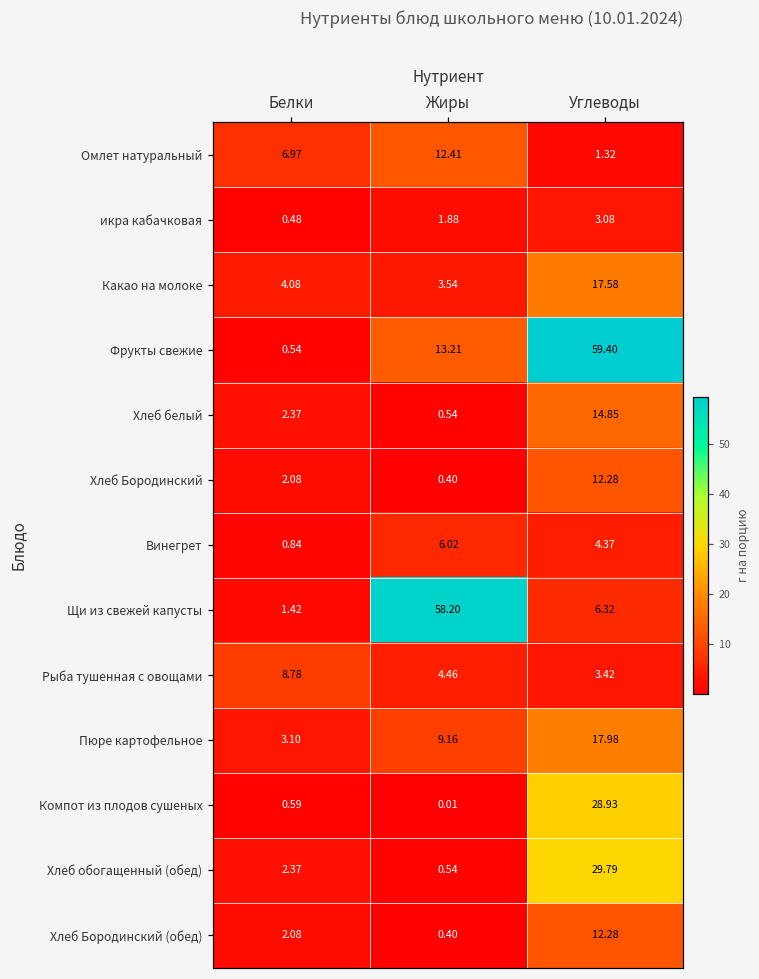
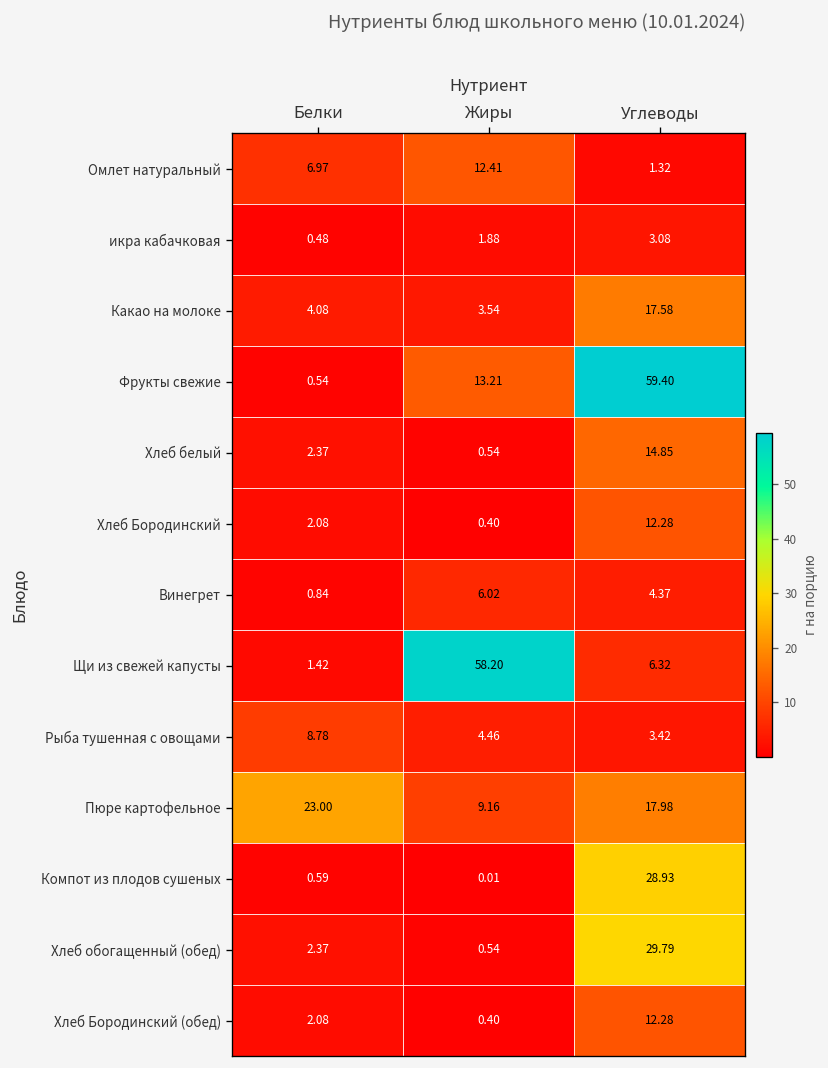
  {
    "Омлет натуральный": {
      "Белки": 6.97,
      "Жиры": 12.41,
      "Углеводы": 1.32
    },
    "икра кабачковая": {
      "Белки": 0.48,
      "Жиры": 1.88,
      "Углеводы": 3.08
    },
    "Какао на молоке": {
      "Белки": 4.08,
      "Жиры": 3.54,
      "Углеводы": 17.58
    },
    "Фрукты свежие": {
      "Белки": 0.54,
      "Жиры": 13.21,
      "Углеводы": 59.40
    },
    "Хлеб белый": {
      "Белки": 2.37,
      "Жиры": 0.54,
      "Углеводы": 14.85
    },
    "Хлеб Бородинский": {
      "Белки": 2.08,
      "Жиры": 0.40,
      "Углеводы": 12.28
    },
    "Винегрет": {
      "Белки": 0.84,
      "Жиры": 6.02,
      "Углеводы": 4.37
    },
    "Щи из свежей капусты": {
      "Белки": 1.42,
      "Жиры": 58.20,
      "Углеводы": 6.32
    },
    "Рыба тушенная с овощами": {
      "Белки": 8.78,
      "Жиры": 4.46,
      "Углеводы": 3.42
    },
    "Пюре картофельное": {
-     "Белки": 3.10,
+     "Белки": 23.00,
      "Жиры": 9.16,
      "Углеводы": 17.98
    },
    "Компот из плодов сушеных": {
      "Белки": 0.59,
      "Жиры": 0.01,
      "Углеводы": 28.93
    },
    "Хлеб обогащенный (обед)": {
      "Белки": 2.37,
      "Жиры": 0.54,
      "Углеводы": 29.79
    },
    "Хлеб Бородинский (обед)": {
      "Белки": 2.08,
      "Жиры": 0.40,
      "Углеводы": 12.28
    }
  }
